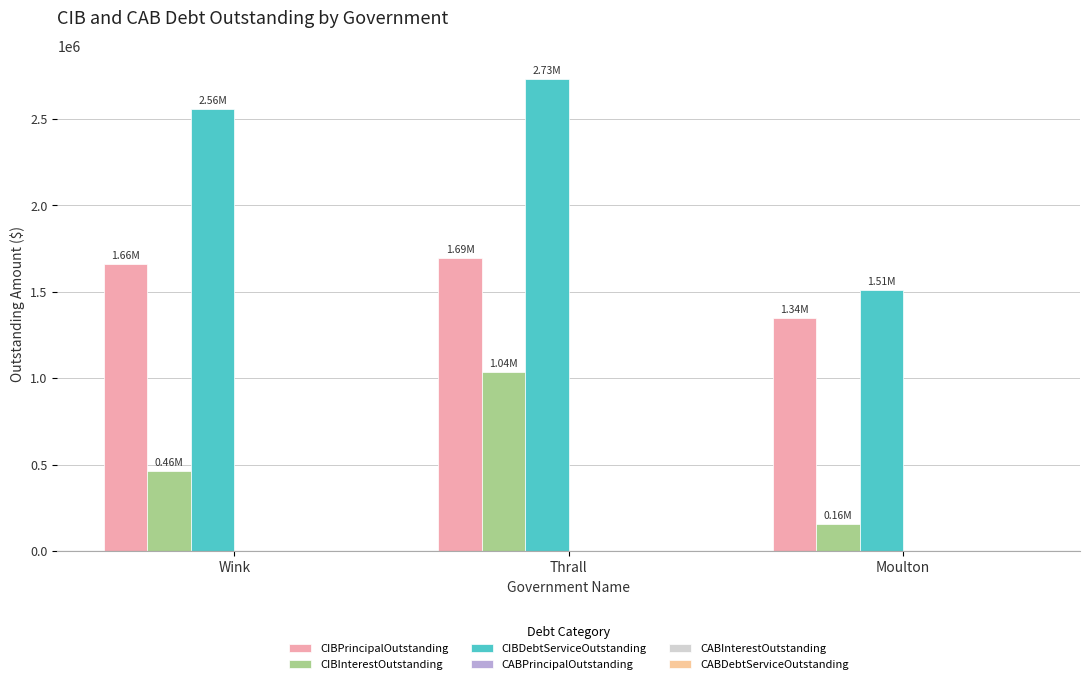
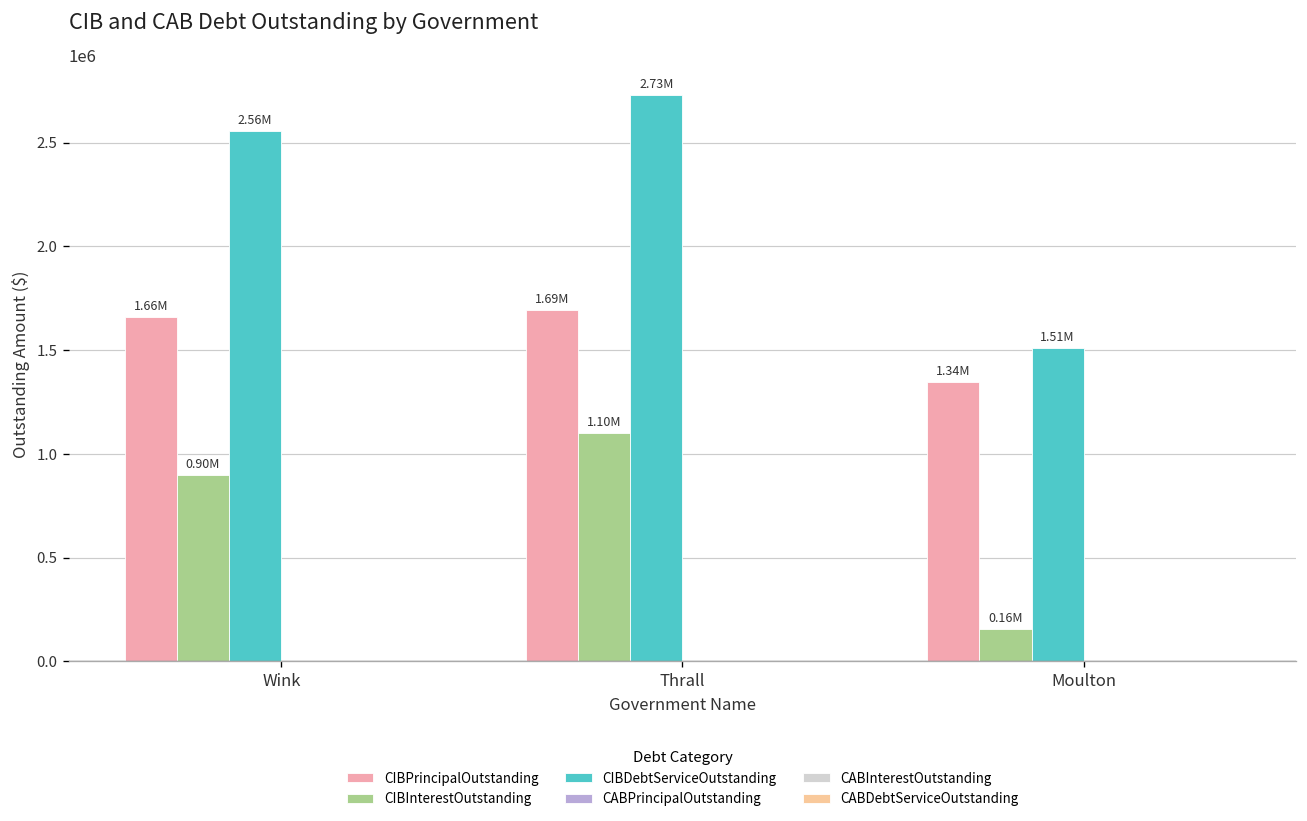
  {
    "CIBInterestOutstanding": {
-     "Wink": "0.46M",
-     "Thrall": "1.04M",
+     "Wink": "0.90M",
+     "Thrall": "1.10M",
      "Moulton": "0.16M"
    },
    "CIBDebtServiceOutstanding": {
      "Wink": "2.56M",
      "Thrall": "2.73M",
      "Moulton": "1.51M"
    }
  }
